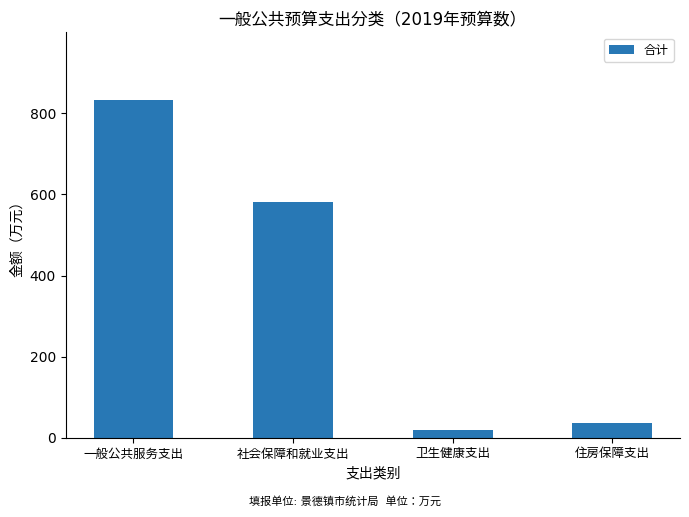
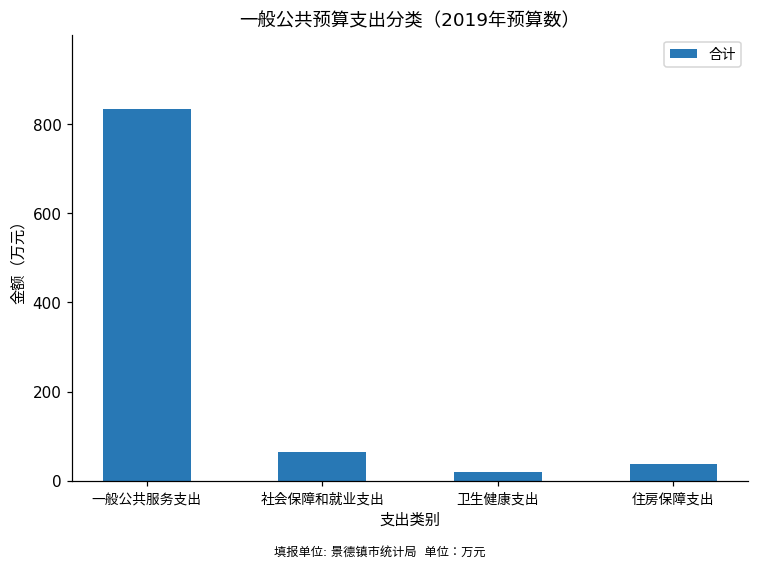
  {
    "一般公共服务支出": 830,
-   "社会保障和就业支出": 580,
+   "社会保障和就业支出": 60,
    "卫生健康支出": 20,
    "住房保障支出": 40
  }
